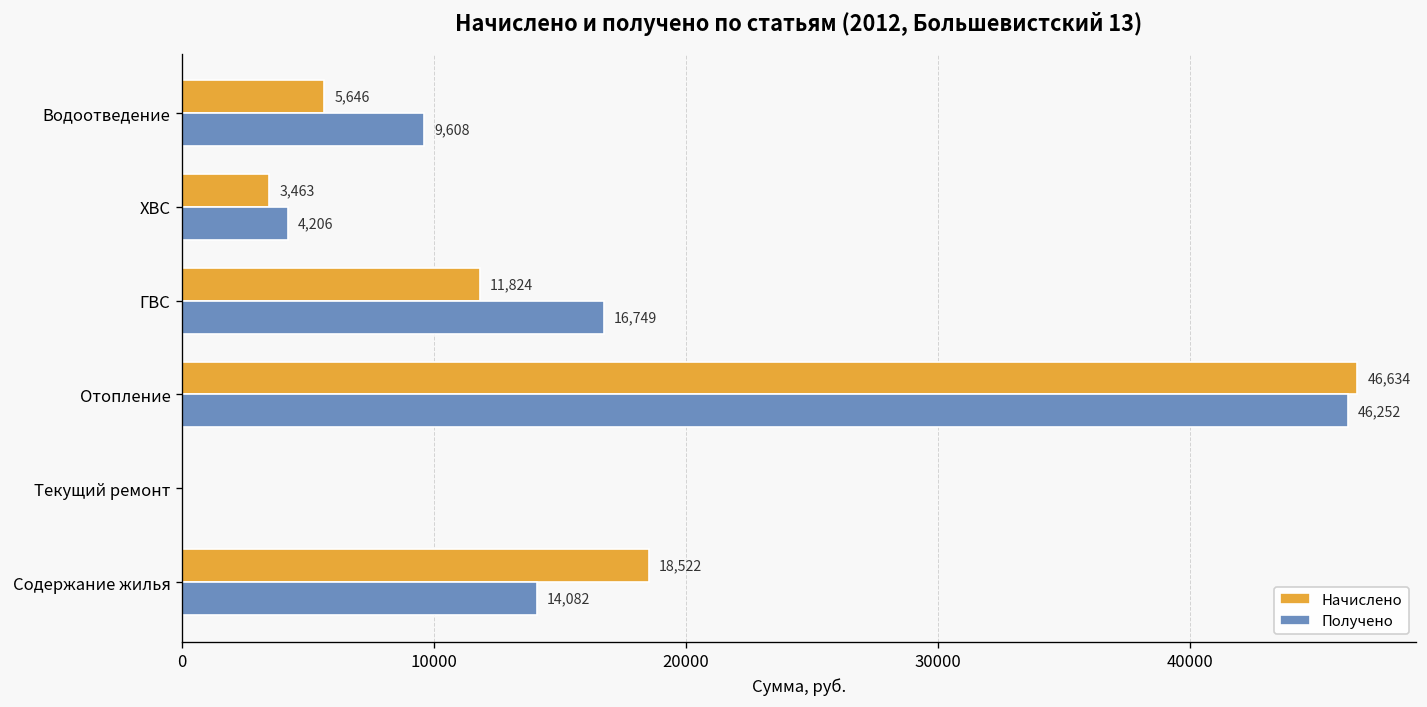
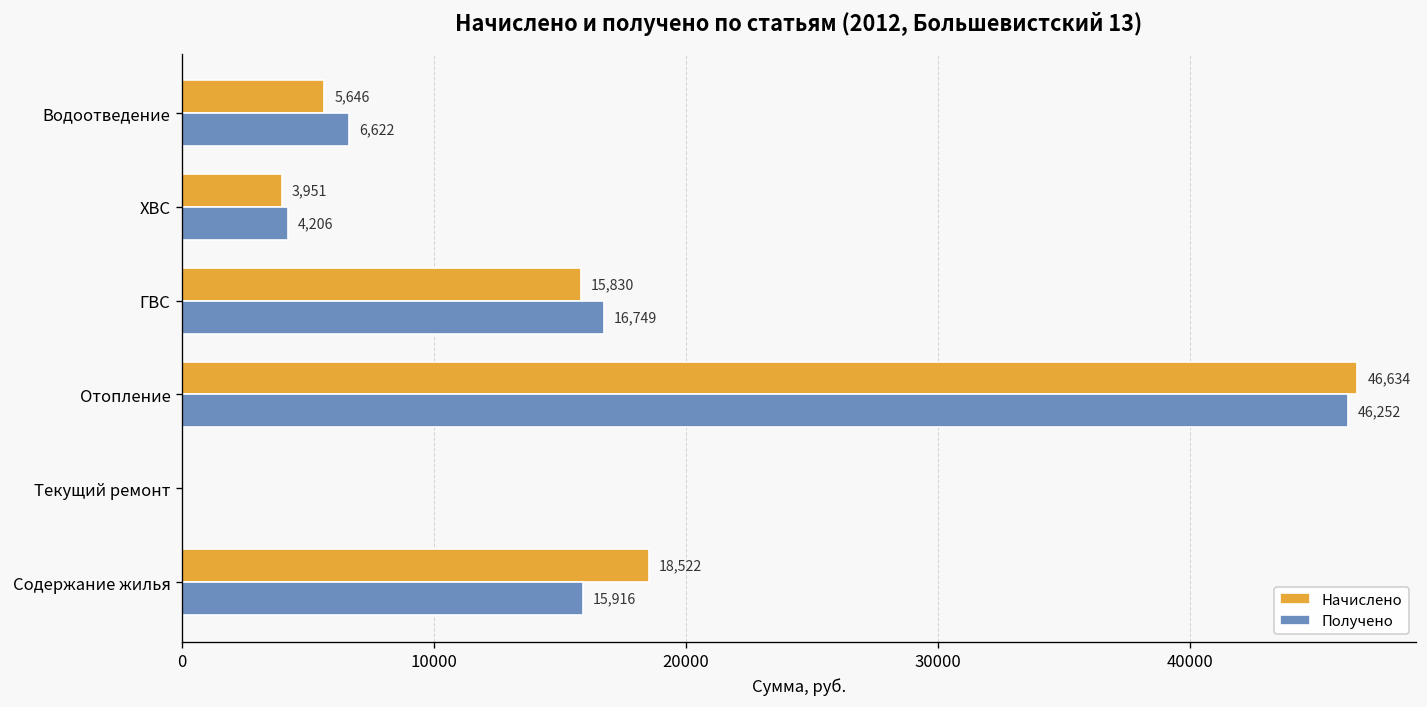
  {
    "Начислено": {
      "Водоотведение": "5,646",
-     "ХВС": "3,463",
-     "ГВС": "11,824",
+     "ХВС": "3,951",
+     "ГВС": "15,830",
      "Отопление": "46,634",
      "Содержание жилья": "18,522"
    },
    "Получено": {
-     "Водоотведение": "9,608",
+     "Водоотведение": "6,622",
      "ХВС": "4,206",
      "ГВС": "16,749",
      "Отопление": "46,252",
-     "Содержание жилья": "14,082"
+     "Содержание жилья": "15,916"
    }
  }
